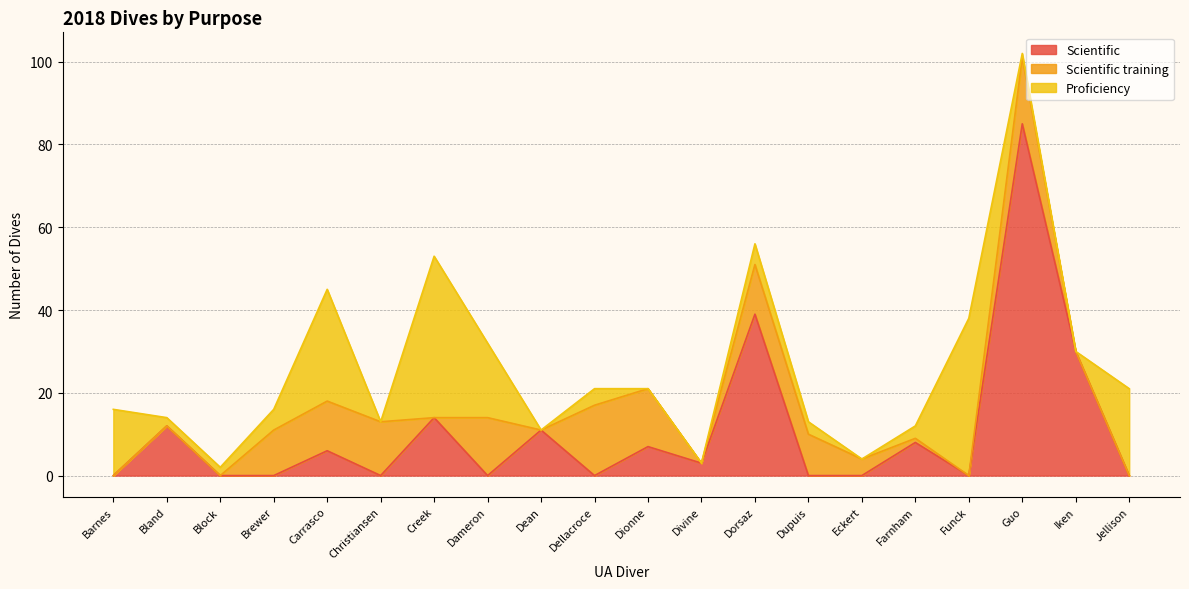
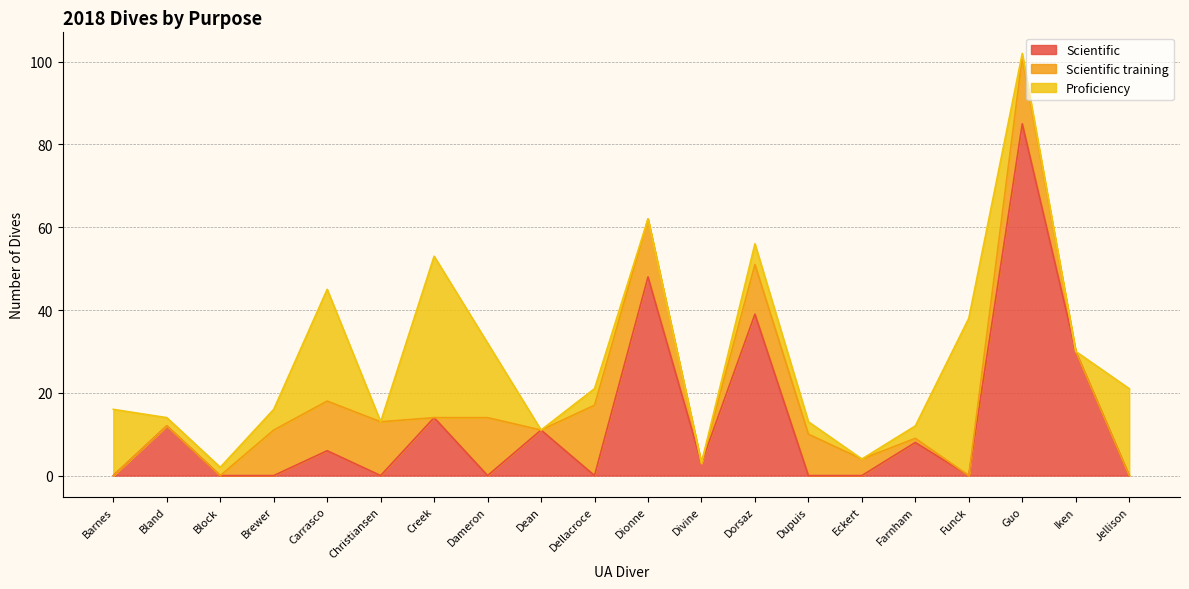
  {
    "Scientific": {
      "Brewer": 0,
      "Carrasco": 6,
      "Christiansen": 0,
      "Dameron": 0,
      "Dellacroce": 0,
-     "Dionne": 7,
+     "Dionne": 48,
      "Dorsaz": 39,
      "Dupuis": 0,
      "Eckert": 0,
      "Farnham": 8,
      "Guo": 85
    }
  }
